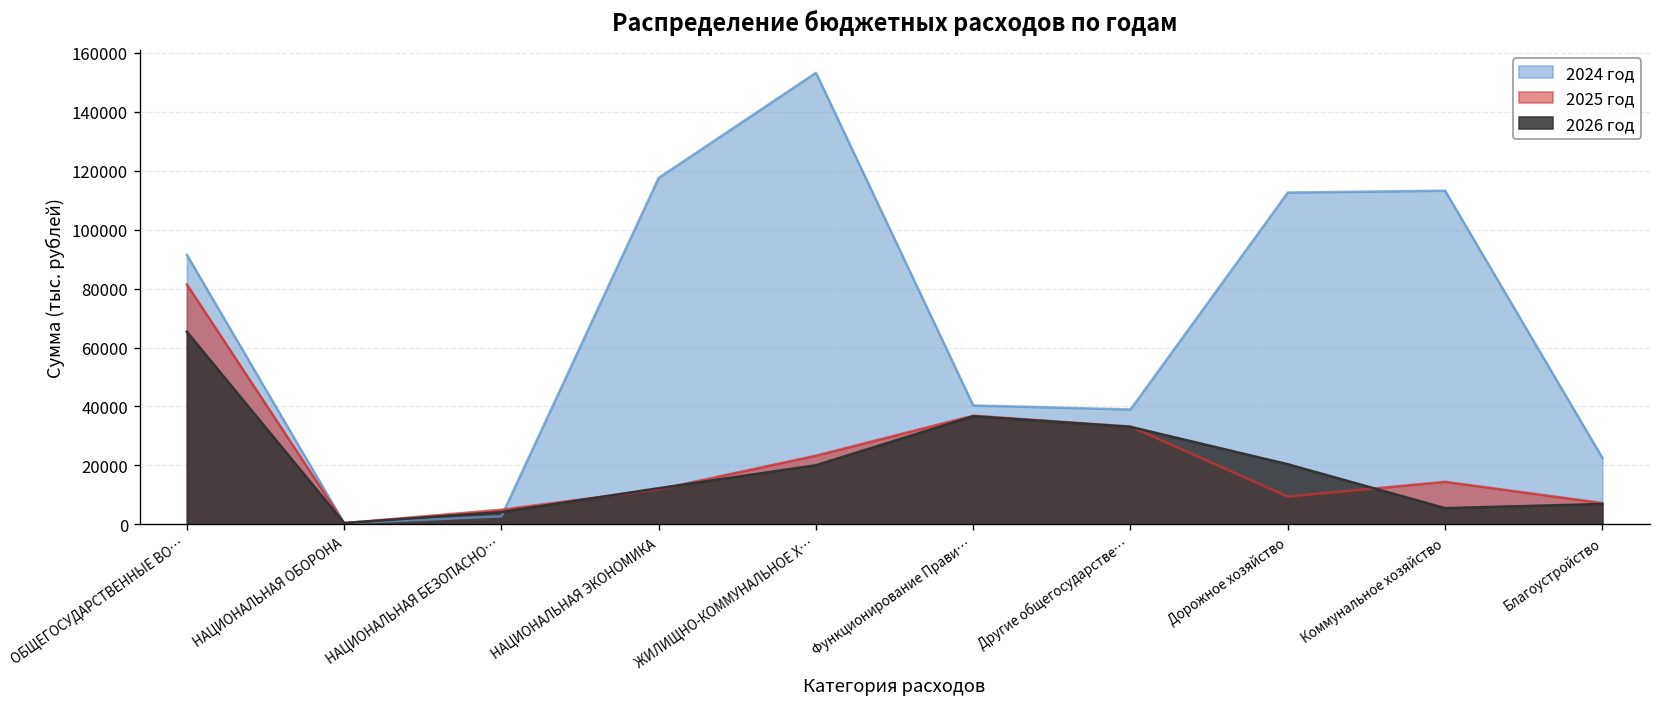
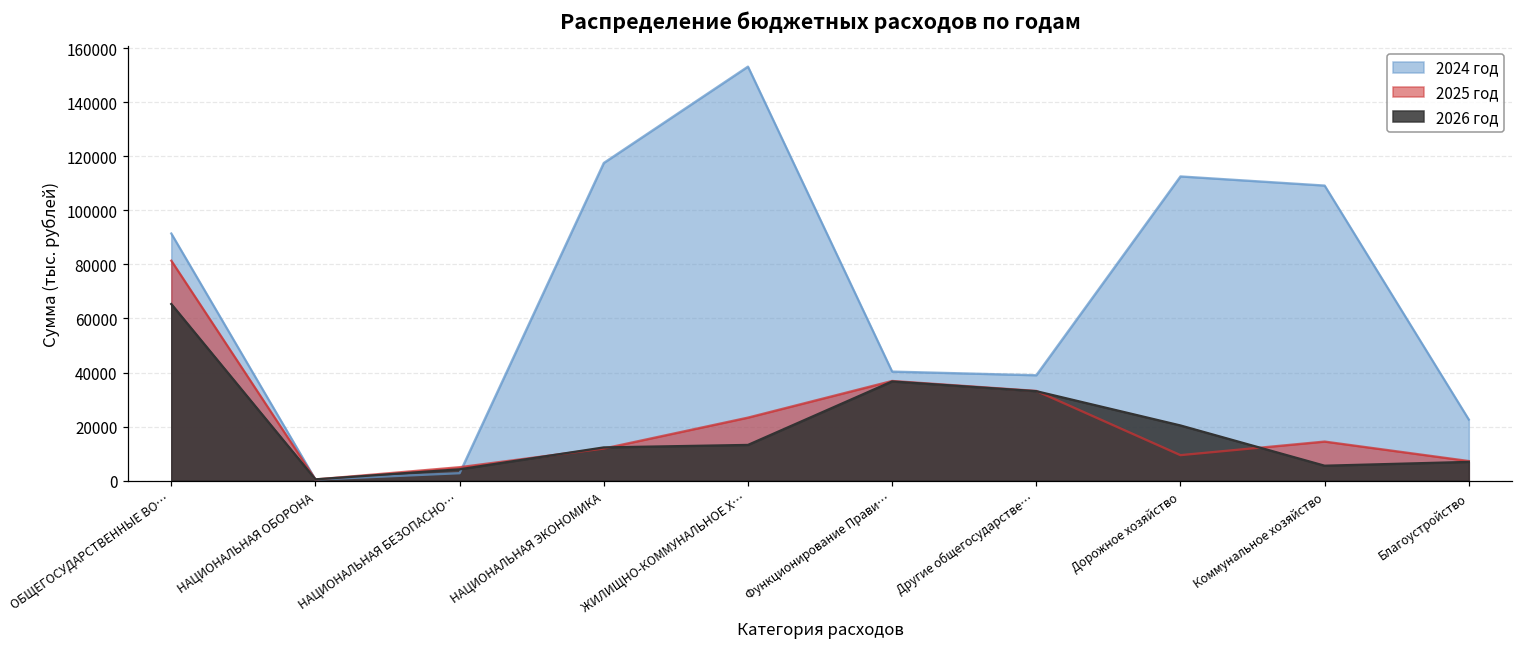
  {
    "2024 год": {
      "ОБЩЕГОСУДАРСТВЕННЫЕ ВО…": 91000,
      "НАЦИОНАЛЬНАЯ БЕЗОПАСНО…": 3000,
      "НАЦИОНАЛЬНАЯ ЭКОНОМИКА": 118000,
      "ЖИЛИЩНО-КОММУНАЛЬНОЕ Х…": 153000,
      "Функционирование Прави…": 40000,
      "Другие общегосударстве…": 39000,
      "Дорожное хозяйство": 113000,
-     "Коммунальное хозяйство": 113000,
+     "Коммунальное хозяйство": 109000,
      "Благоустройство": 23000
    },
    "2025 год": {
      "ОБЩЕГОСУДАРСТВЕННЫЕ ВО…": 81000,
      "ЖИЛИЩНО-КОММУНАЛЬНОЕ Х…": 23000,
      "Дорожное хозяйство": 9000,
      "Коммунальное хозяйство": 14000
    },
    "2026 год": {
      "ОБЩЕГОСУДАРСТВЕННЫЕ ВО…": 65000,
-     "ЖИЛИЩНО-КОММУНАЛЬНОЕ Х…": 20000,
+     "ЖИЛИЩНО-КОММУНАЛЬНОЕ Х…": 13000,
      "Дорожное хозяйство": 20000,
      "Коммунальное хозяйство": 6000
    }
  }
